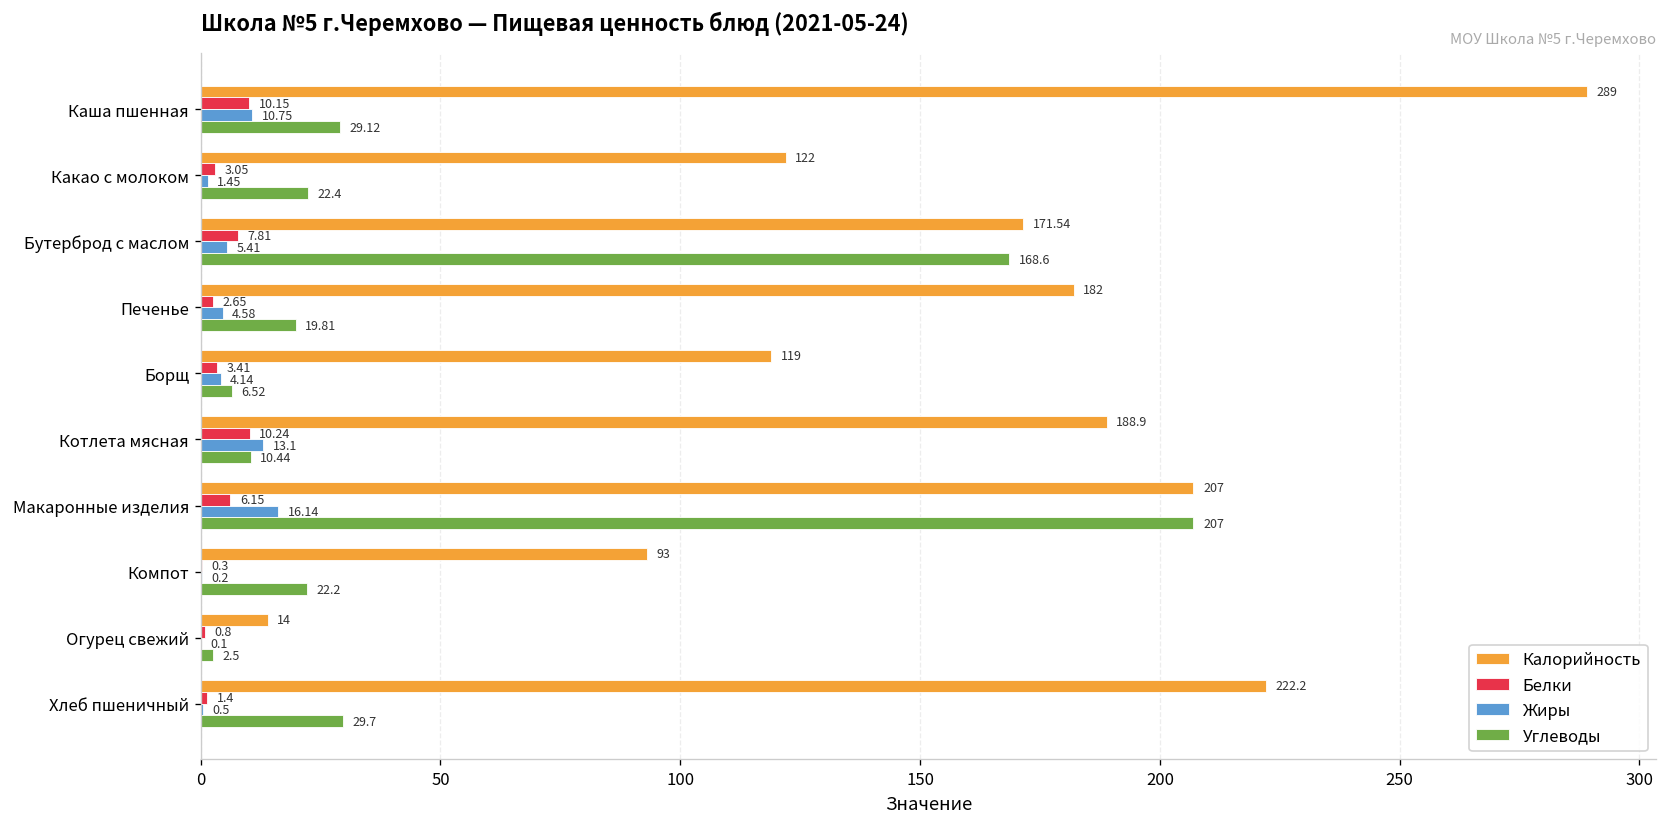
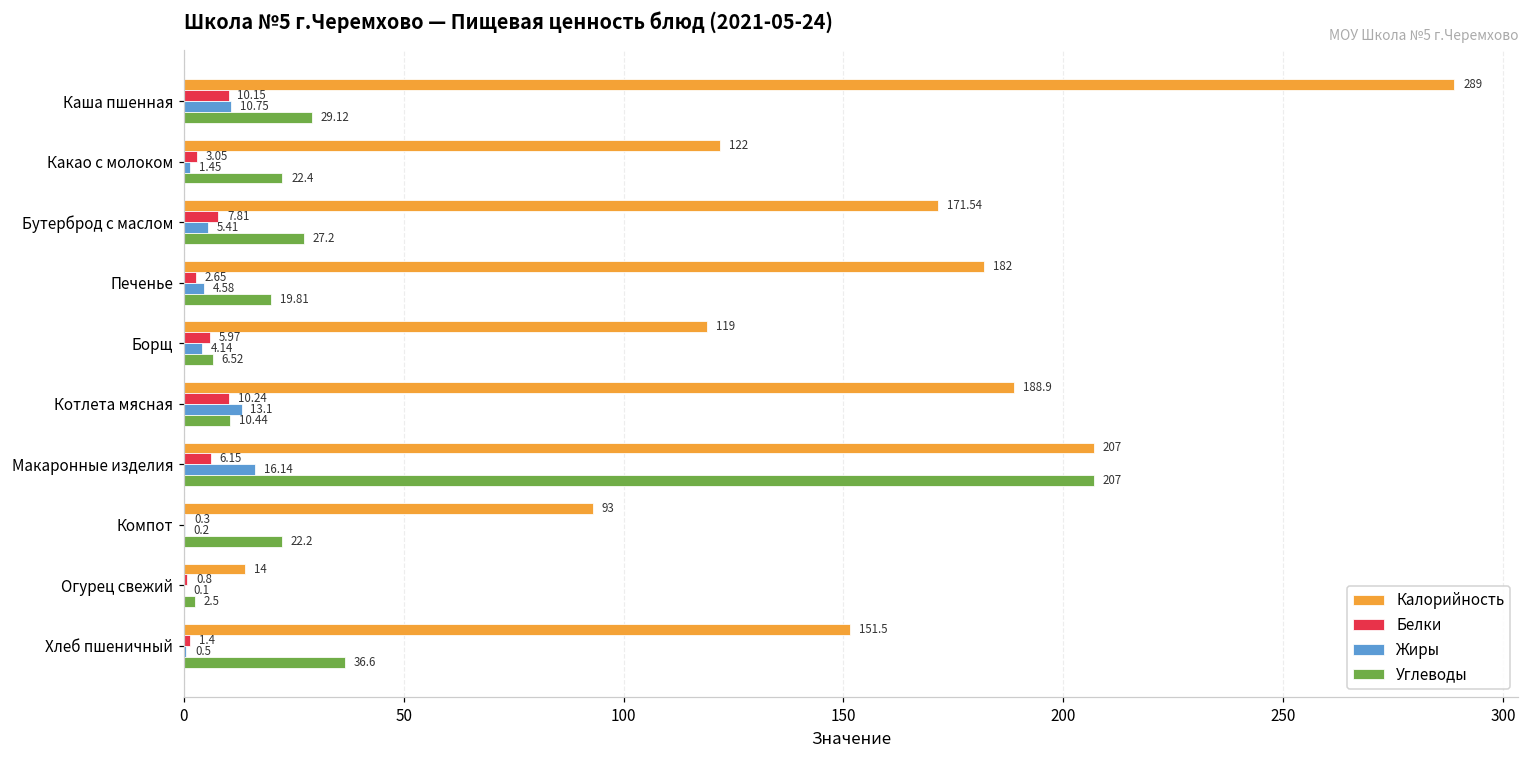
  {
    "Калорийность": {
      "Каша пшенная": 289,
      "Какао с молоком": 122,
      "Бутерброд с маслом": 171.54,
      "Печенье": 182,
      "Борщ": 119,
      "Котлета мясная": 188.9,
      "Макаронные изделия": 207,
      "Компот": 93,
      "Огурец свежий": 14,
-     "Хлеб пшеничный": 222.2
+     "Хлеб пшеничный": 151.5
    },
    "Белки": {
      "Каша пшенная": 10.15,
      "Какао с молоком": 3.05,
      "Бутерброд с маслом": 7.81,
      "Печенье": 2.65,
-     "Борщ": 3.41,
+     "Борщ": 5.97,
      "Котлета мясная": 10.24,
      "Макаронные изделия": 6.15,
      "Компот": 0.3,
      "Огурец свежий": 0.8,
      "Хлеб пшеничный": 1.4
    },
    "Жиры": {
      "Каша пшенная": 10.75,
      "Какао с молоком": 1.45,
      "Бутерброд с маслом": 5.41,
      "Печенье": 4.58,
      "Борщ": 4.14,
      "Котлета мясная": 13.1,
      "Макаронные изделия": 16.14,
      "Компот": 0.2,
      "Огурец свежий": 0.1,
      "Хлеб пшеничный": 0.5
    },
    "Углеводы": {
      "Каша пшенная": 29.12,
      "Какао с молоком": 22.4,
-     "Бутерброд с маслом": 168.6,
+     "Бутерброд с маслом": 27.2,
      "Печенье": 19.81,
      "Борщ": 6.52,
      "Котлета мясная": 10.44,
      "Макаронные изделия": 207,
      "Компот": 22.2,
      "Огурец свежий": 2.5,
-     "Хлеб пшеничный": 29.7
+     "Хлеб пшеничный": 36.6
    }
  }
